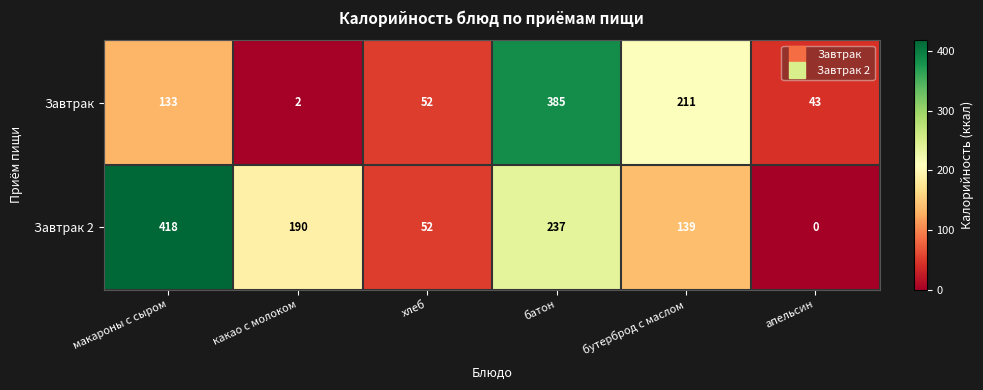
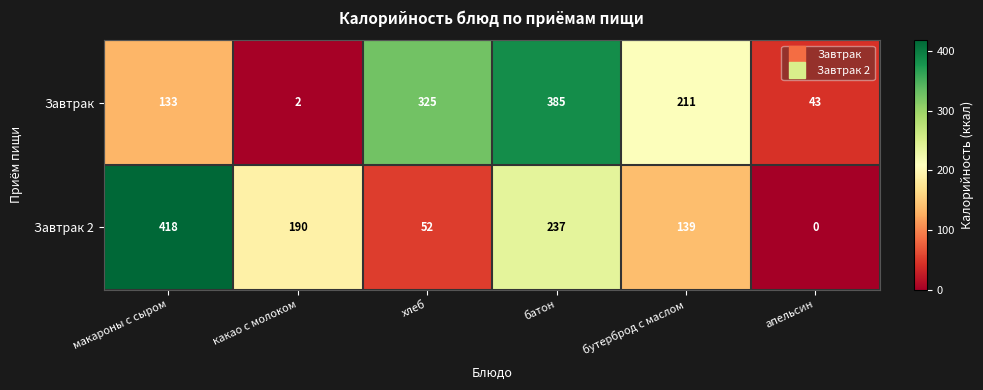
  {
    "Завтрак": {
      "макароны с сыром": 133,
      "какао с молоком": 2,
-     "хлеб": 52,
+     "хлеб": 325,
      "батон": 385,
      "бутерброд с маслом": 211,
      "апельсин": 43
    },
    "Завтрак 2": {
      "макароны с сыром": 418,
      "какао с молоком": 190,
      "хлеб": 52,
      "батон": 237,
      "бутерброд с маслом": 139,
      "апельсин": 0
    }
  }
